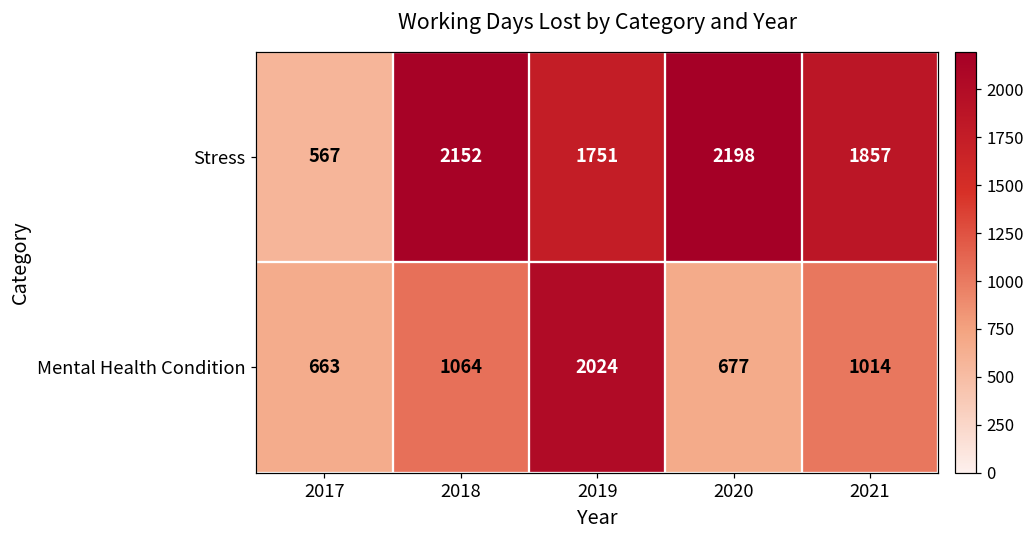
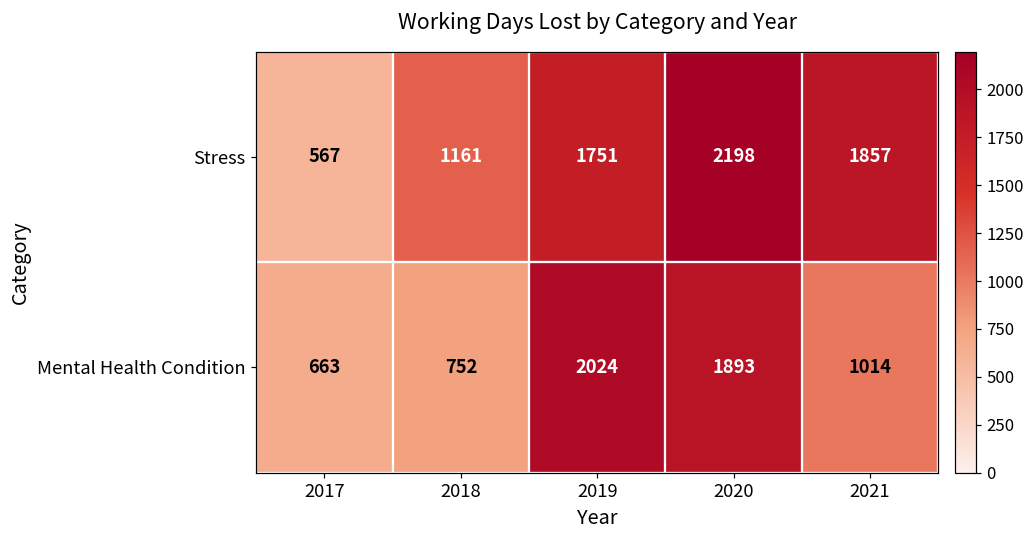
  {
    "Stress": {
      "2017": 567,
-     "2018": 2152,
+     "2018": 1161,
      "2019": 1751,
      "2020": 2198,
      "2021": 1857
    },
    "Mental Health Condition": {
      "2017": 663,
-     "2018": 1064,
+     "2018": 752,
      "2019": 2024,
-     "2020": 677,
+     "2020": 1893,
      "2021": 1014
    }
  }
